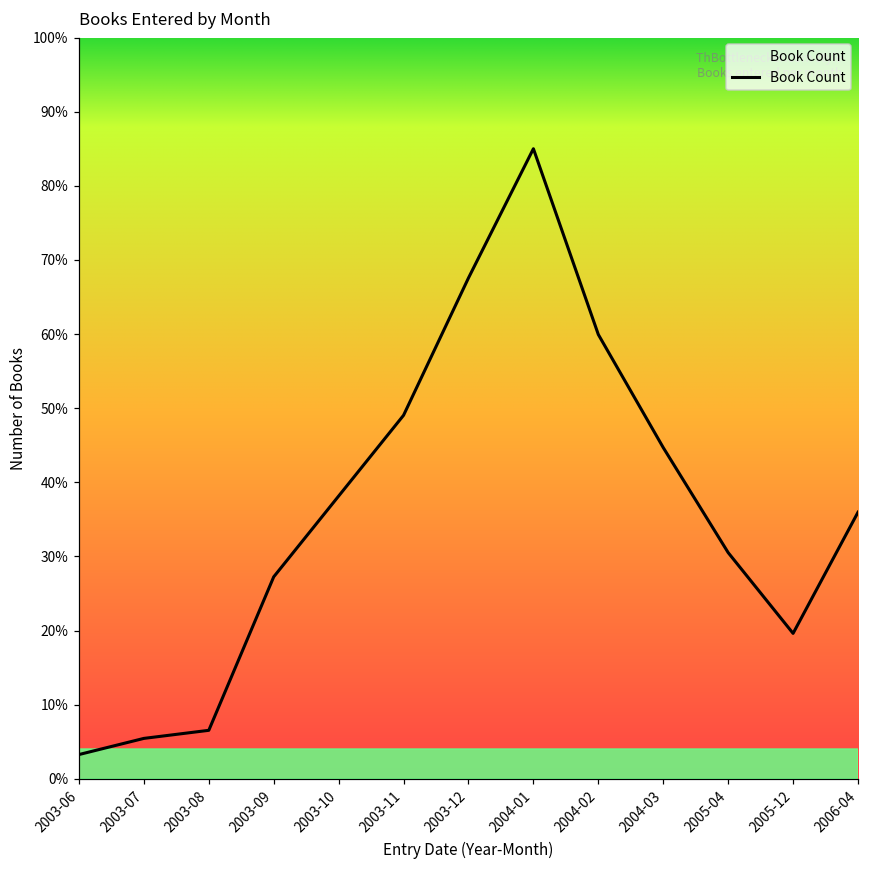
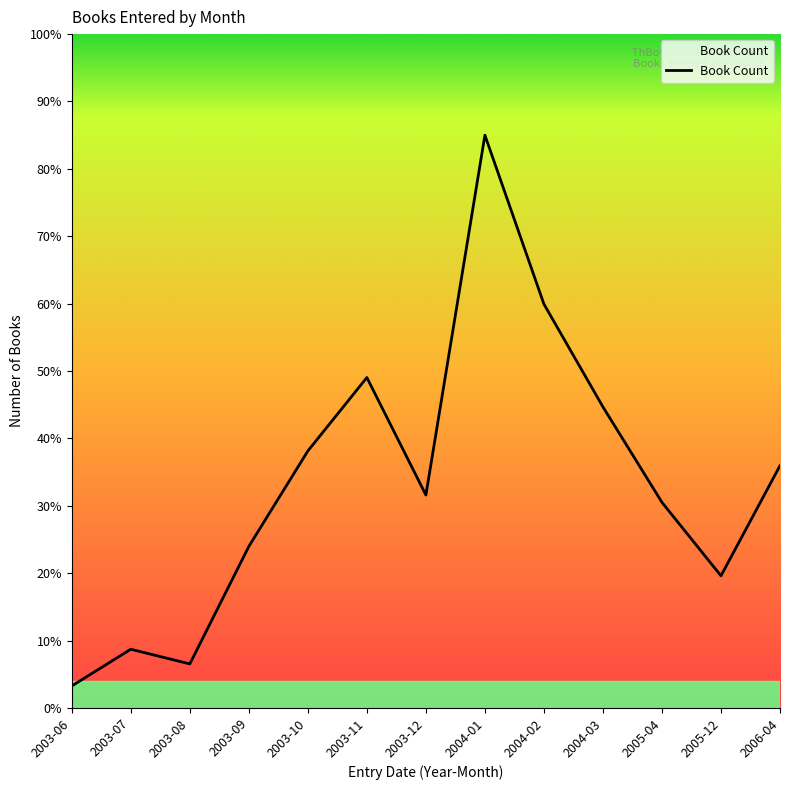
  {
-   "2003-07": "5%",
+   "2003-07": "9%",
    "2003-08": "7%",
-   "2003-09": "27%",
+   "2003-09": "24%",
    "2003-10": "38%",
    "2003-11": "49%",
-   "2003-12": "68%",
+   "2003-12": "32%",
    "2004-01": "85%",
    "2004-02": "60%",
    "2004-03": "45%",
    "2005-04": "31%",
    "2005-12": "20%",
    "2006-04": "36%"
  }
